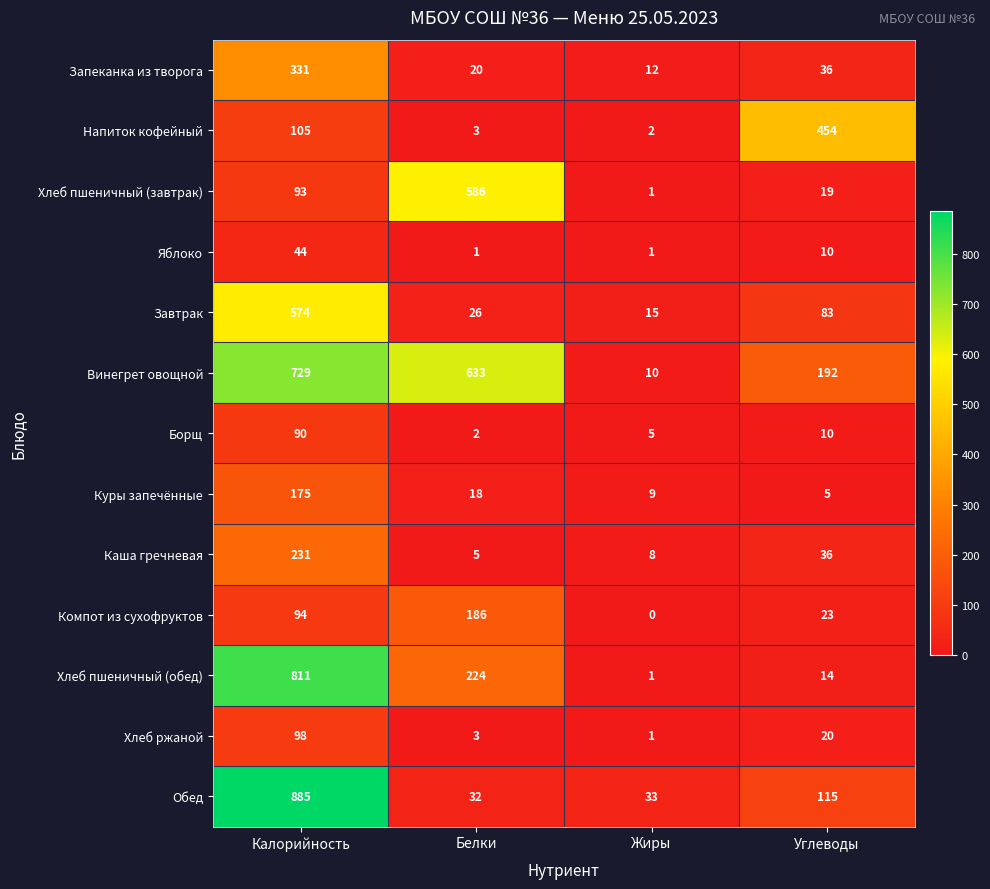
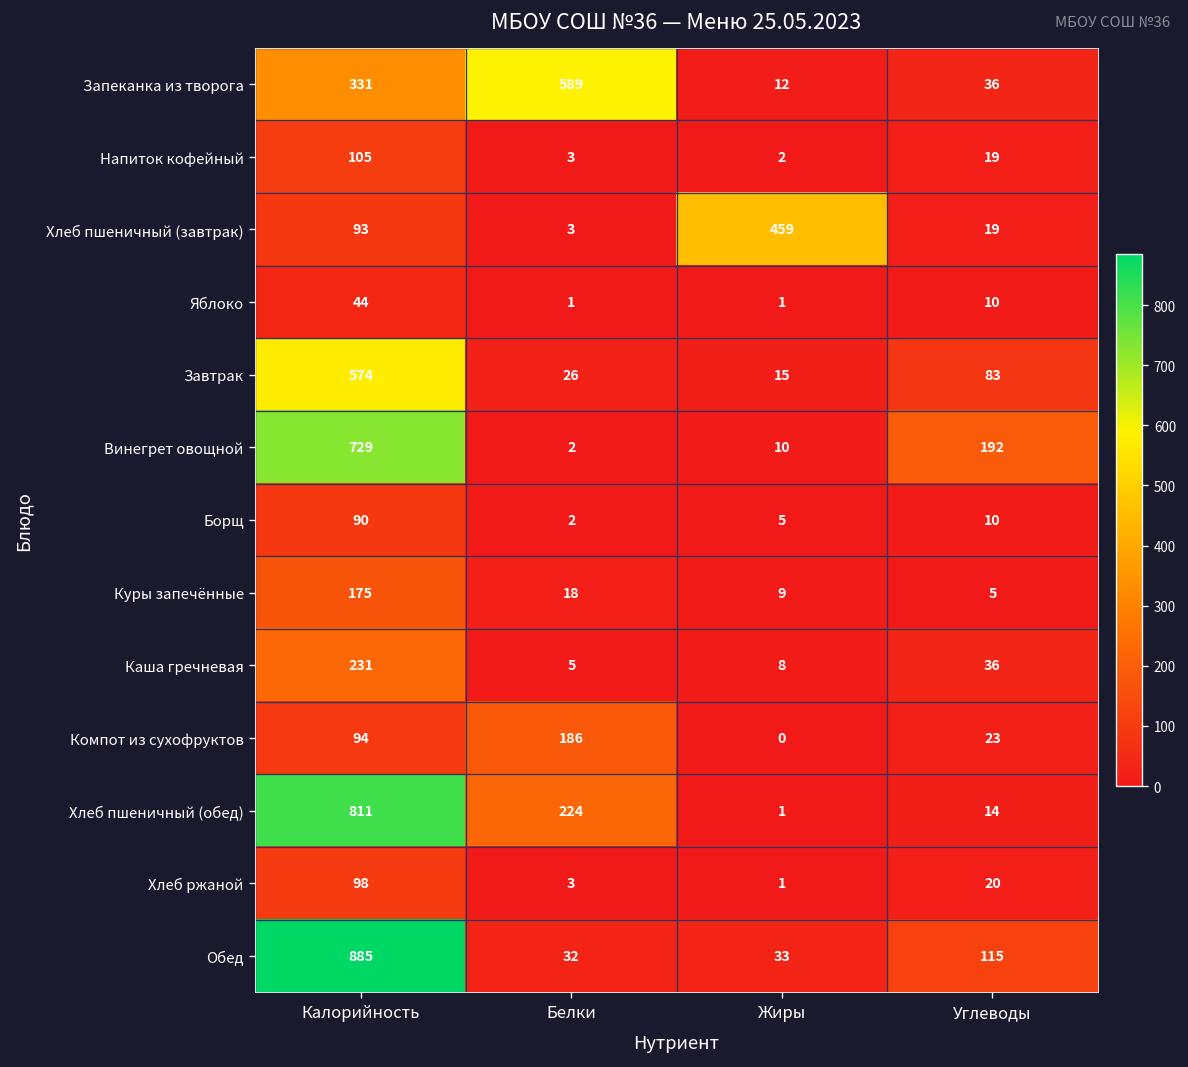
  {
    "Запеканка из творога": {
      "Калорийность": 331,
-     "Белки": 20,
+     "Белки": 589,
      "Жиры": 12,
      "Углеводы": 36
    },
    "Напиток кофейный": {
      "Калорийность": 105,
      "Белки": 3,
      "Жиры": 2,
-     "Углеводы": 454
+     "Углеводы": 19
    },
    "Хлеб пшеничный (завтрак)": {
      "Калорийность": 93,
-     "Белки": 586,
-     "Жиры": 1,
+     "Белки": 3,
+     "Жиры": 459,
      "Углеводы": 19
    },
    "Яблоко": {
      "Калорийность": 44,
      "Белки": 1,
      "Жиры": 1,
      "Углеводы": 10
    },
    "Завтрак": {
      "Калорийность": 574,
      "Белки": 26,
      "Жиры": 15,
      "Углеводы": 83
    },
    "Винегрет овощной": {
      "Калорийность": 729,
-     "Белки": 633,
+     "Белки": 2,
      "Жиры": 10,
      "Углеводы": 192
    },
    "Борщ": {
      "Калорийность": 90,
      "Белки": 2,
      "Жиры": 5,
      "Углеводы": 10
    },
    "Куры запечённые": {
      "Калорийность": 175,
      "Белки": 18,
      "Жиры": 9,
      "Углеводы": 5
    },
    "Каша гречневая": {
      "Калорийность": 231,
      "Белки": 5,
      "Жиры": 8,
      "Углеводы": 36
    },
    "Компот из сухофруктов": {
      "Калорийность": 94,
      "Белки": 186,
      "Жиры": 0,
      "Углеводы": 23
    },
    "Хлеб пшеничный (обед)": {
      "Калорийность": 811,
      "Белки": 224,
      "Жиры": 1,
      "Углеводы": 14
    },
    "Хлеб ржаной": {
      "Калорийность": 98,
      "Белки": 3,
      "Жиры": 1,
      "Углеводы": 20
    },
    "Обед": {
      "Калорийность": 885,
      "Белки": 32,
      "Жиры": 33,
      "Углеводы": 115
    }
  }
